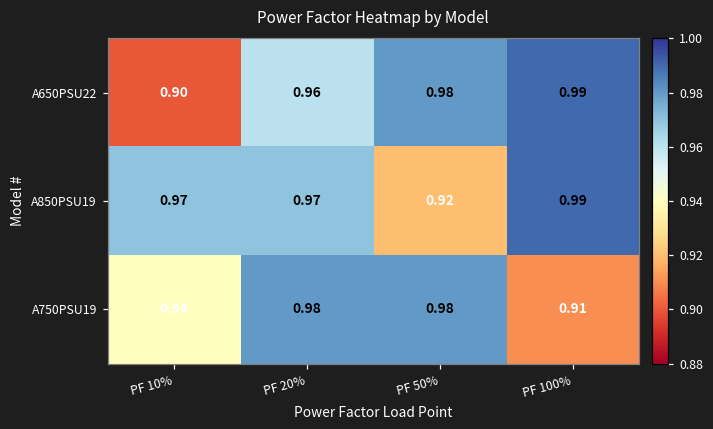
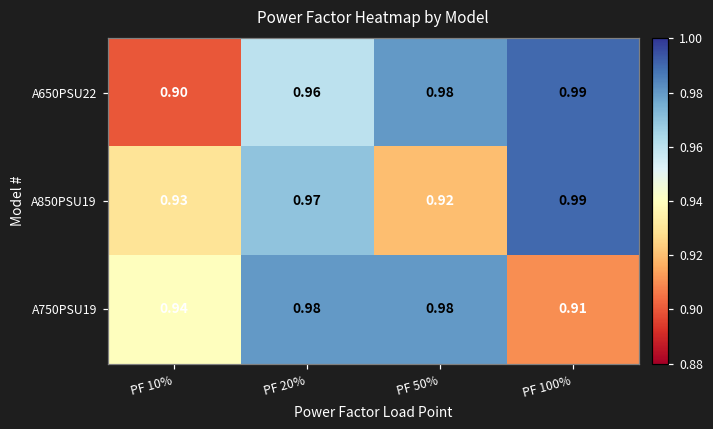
  {
    "A650PSU22": {
      "PF 10%": 0.90,
      "PF 20%": 0.96,
      "PF 50%": 0.98,
      "PF 100%": 0.99
    },
    "A850PSU19": {
-     "PF 10%": 0.97,
+     "PF 10%": 0.93,
      "PF 20%": 0.97,
      "PF 50%": 0.92,
      "PF 100%": 0.99
    },
    "A750PSU19": {
      "PF 10%": 0.94,
      "PF 20%": 0.98,
      "PF 50%": 0.98,
      "PF 100%": 0.91
    }
  }
